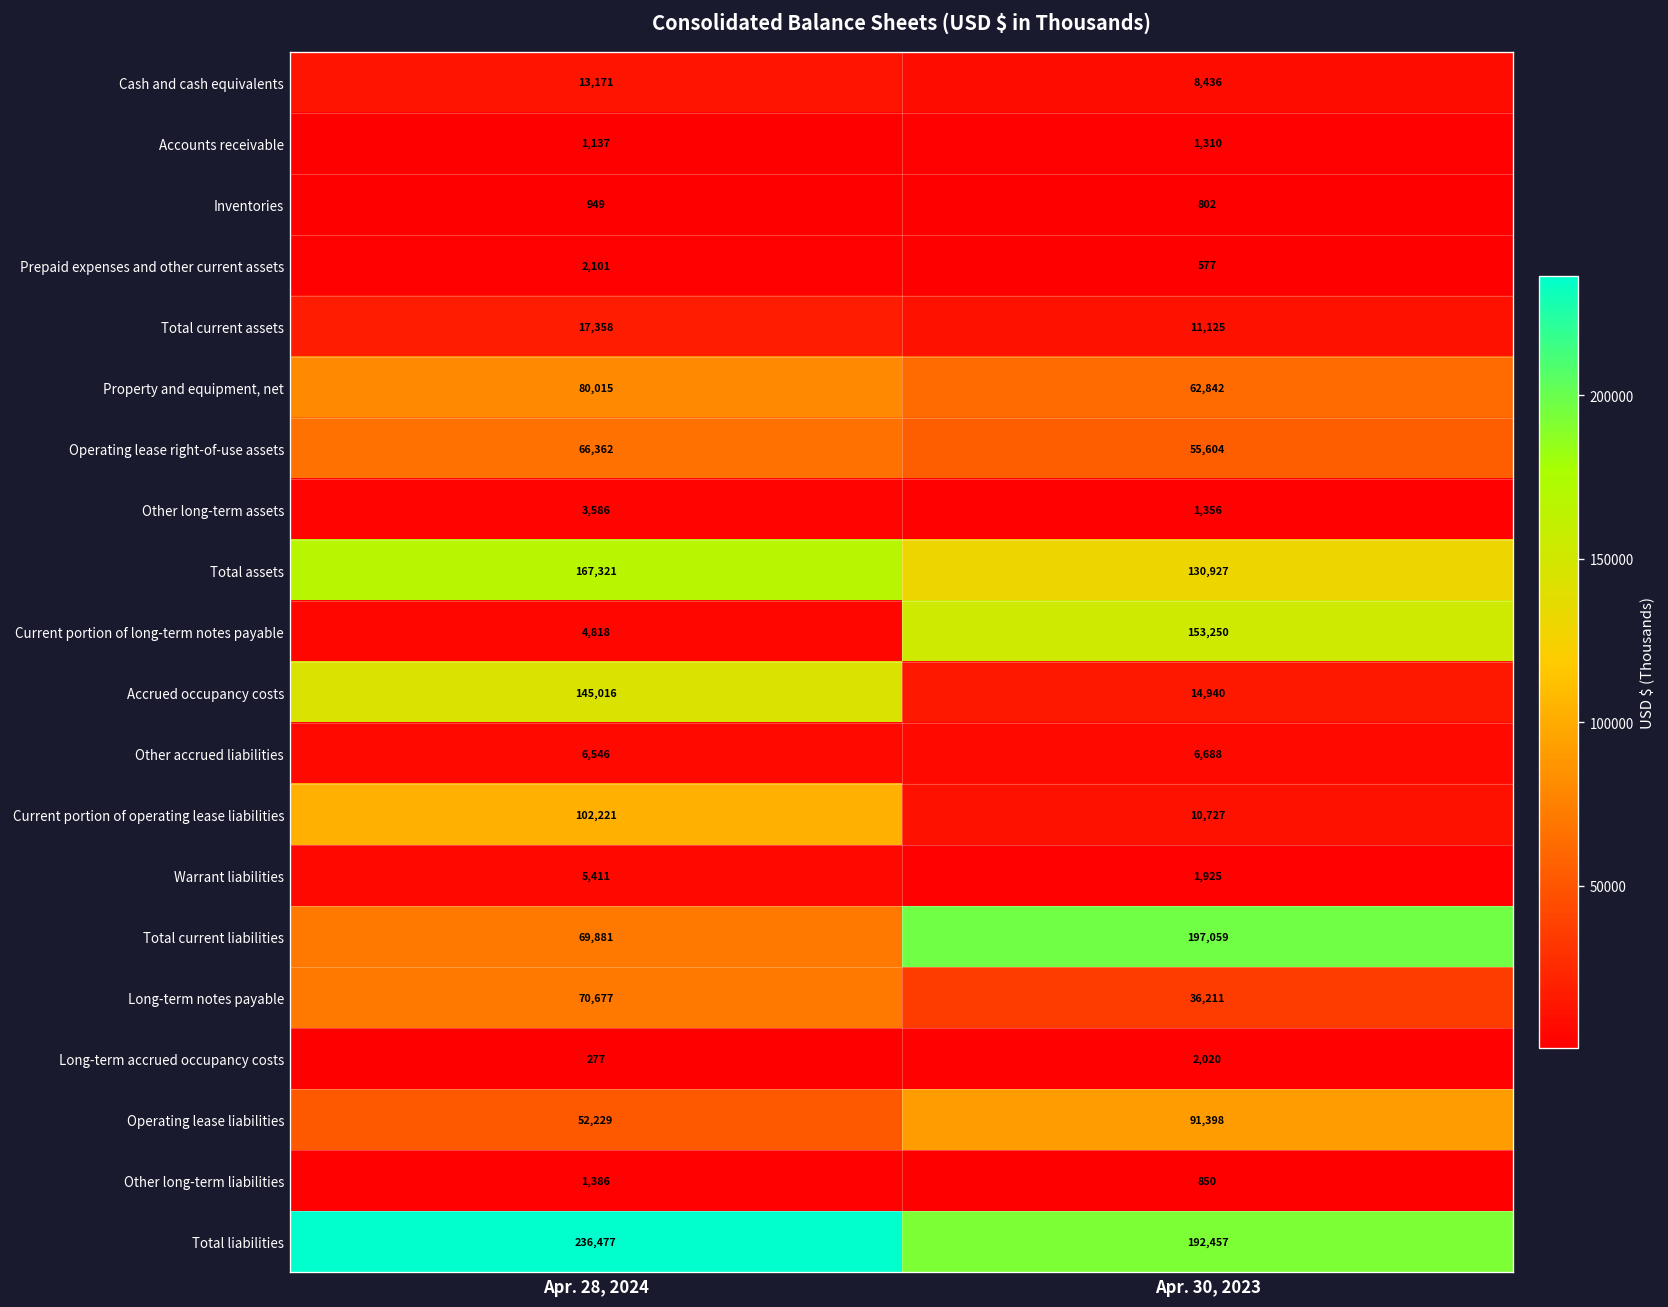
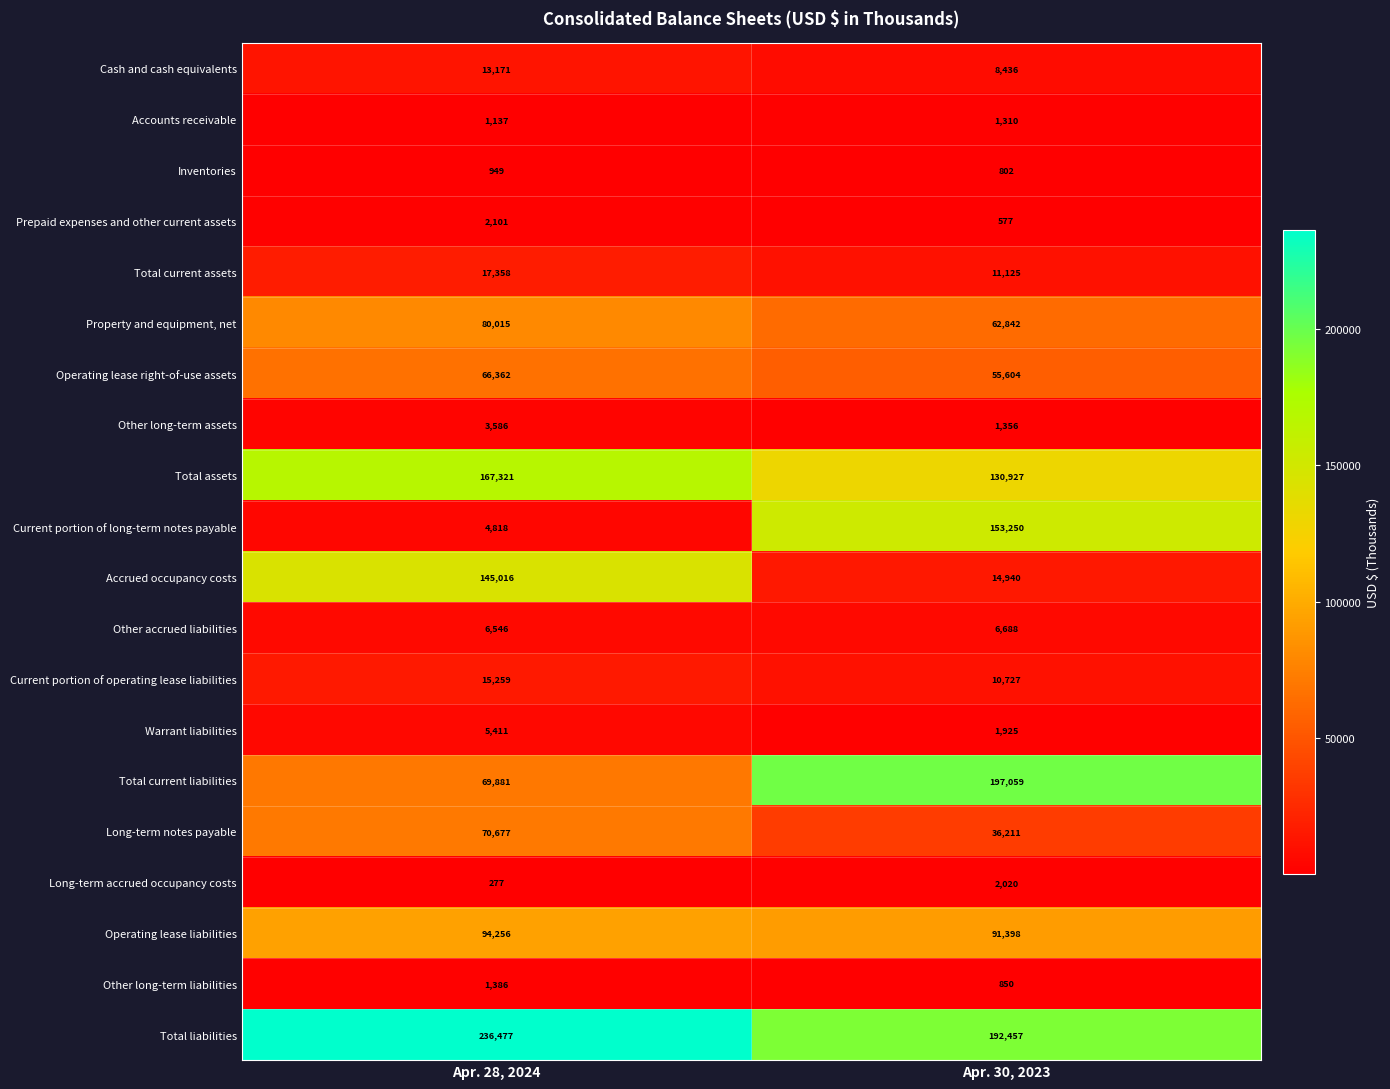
  {
    "Cash and cash equivalents": {
      "Apr. 28, 2024": "13,171",
      "Apr. 30, 2023": "8,436"
    },
    "Accounts receivable": {
      "Apr. 28, 2024": "1,137",
      "Apr. 30, 2023": "1,310"
    },
    "Inventories": {
      "Apr. 28, 2024": "949",
      "Apr. 30, 2023": "802"
    },
    "Prepaid expenses and other current assets": {
      "Apr. 28, 2024": "2,101",
      "Apr. 30, 2023": "577"
    },
    "Total current assets": {
      "Apr. 28, 2024": "17,358",
      "Apr. 30, 2023": "11,125"
    },
    "Property and equipment, net": {
      "Apr. 28, 2024": "80,015",
      "Apr. 30, 2023": "62,842"
    },
    "Operating lease right-of-use assets": {
      "Apr. 28, 2024": "66,362",
      "Apr. 30, 2023": "55,604"
    },
    "Other long-term assets": {
      "Apr. 28, 2024": "3,586",
      "Apr. 30, 2023": "1,356"
    },
    "Total assets": {
      "Apr. 28, 2024": "167,321",
      "Apr. 30, 2023": "130,927"
    },
    "Current portion of long-term notes payable": {
      "Apr. 28, 2024": "4,818",
      "Apr. 30, 2023": "153,250"
    },
    "Accrued occupancy costs": {
      "Apr. 28, 2024": "145,016",
      "Apr. 30, 2023": "14,940"
    },
    "Other accrued liabilities": {
      "Apr. 28, 2024": "6,546",
      "Apr. 30, 2023": "6,688"
    },
    "Current portion of operating lease liabilities": {
-     "Apr. 28, 2024": "102,221",
+     "Apr. 28, 2024": "15,259",
      "Apr. 30, 2023": "10,727"
    },
    "Warrant liabilities": {
      "Apr. 28, 2024": "5,411",
      "Apr. 30, 2023": "1,925"
    },
    "Total current liabilities": {
      "Apr. 28, 2024": "69,881",
      "Apr. 30, 2023": "197,059"
    },
    "Long-term notes payable": {
      "Apr. 28, 2024": "70,677",
      "Apr. 30, 2023": "36,211"
    },
    "Long-term accrued occupancy costs": {
      "Apr. 28, 2024": "277",
      "Apr. 30, 2023": "2,020"
    },
    "Operating lease liabilities": {
-     "Apr. 28, 2024": "52,229",
+     "Apr. 28, 2024": "94,256",
      "Apr. 30, 2023": "91,398"
    },
    "Other long-term liabilities": {
      "Apr. 28, 2024": "1,386",
      "Apr. 30, 2023": "850"
    },
    "Total liabilities": {
      "Apr. 28, 2024": "236,477",
      "Apr. 30, 2023": "192,457"
    }
  }
